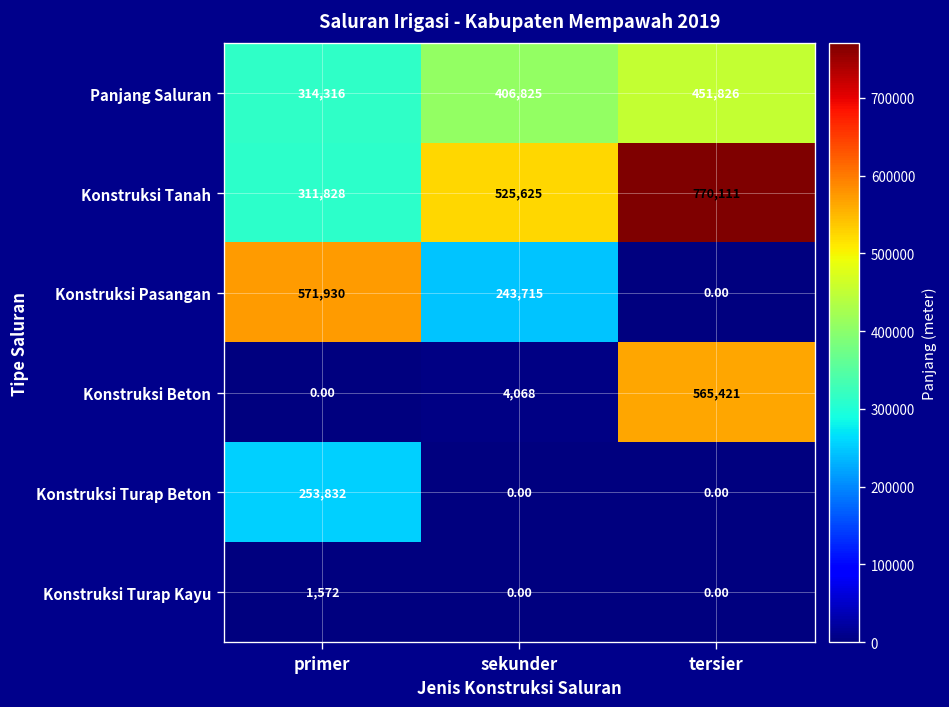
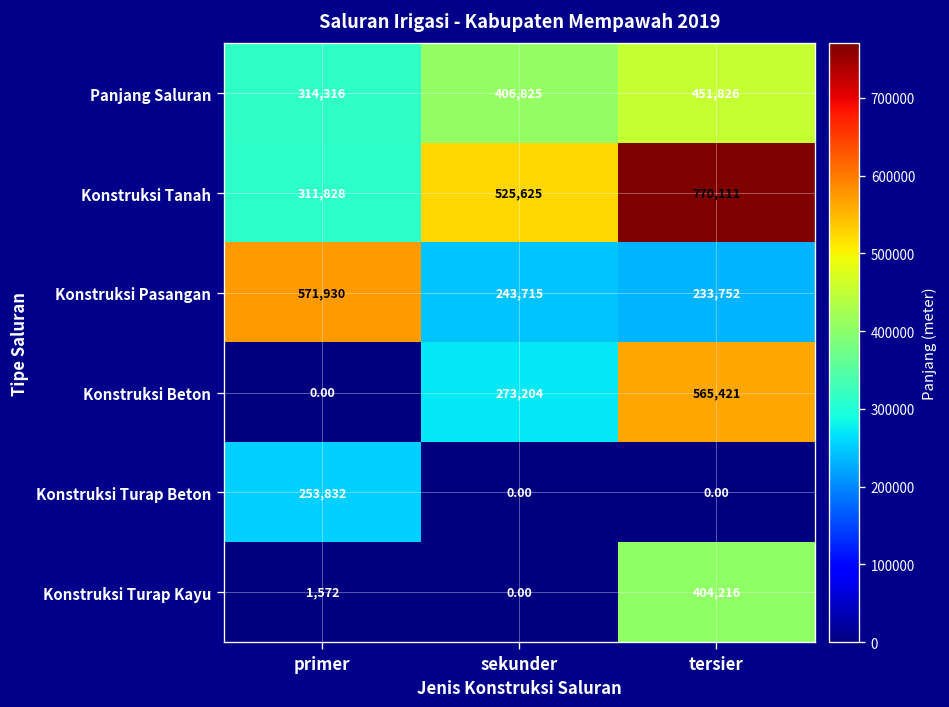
  {
    "Panjang Saluran": {
      "primer": "314,316",
      "sekunder": "406,825",
      "tersier": "451,826"
    },
    "Konstruksi Tanah": {
      "primer": "311,828",
      "sekunder": "525,625",
      "tersier": "770,111"
    },
    "Konstruksi Pasangan": {
      "primer": "571,930",
      "sekunder": "243,715",
-     "tersier": "0.00"
+     "tersier": "233,752"
    },
    "Konstruksi Beton": {
      "primer": "0.00",
-     "sekunder": "4,068",
+     "sekunder": "273,204",
      "tersier": "565,421"
    },
    "Konstruksi Turap Beton": {
      "primer": "253,832",
      "sekunder": "0.00",
      "tersier": "0.00"
    },
    "Konstruksi Turap Kayu": {
      "primer": "1,572",
      "sekunder": "0.00",
-     "tersier": "0.00"
+     "tersier": "404,216"
    }
  }
